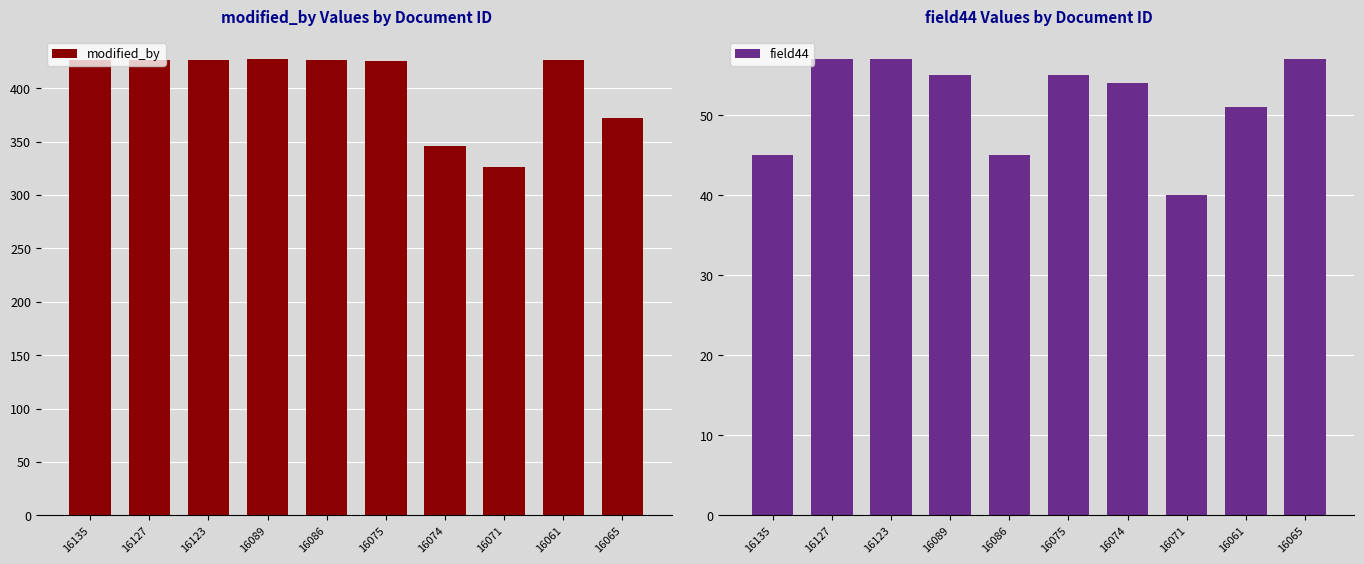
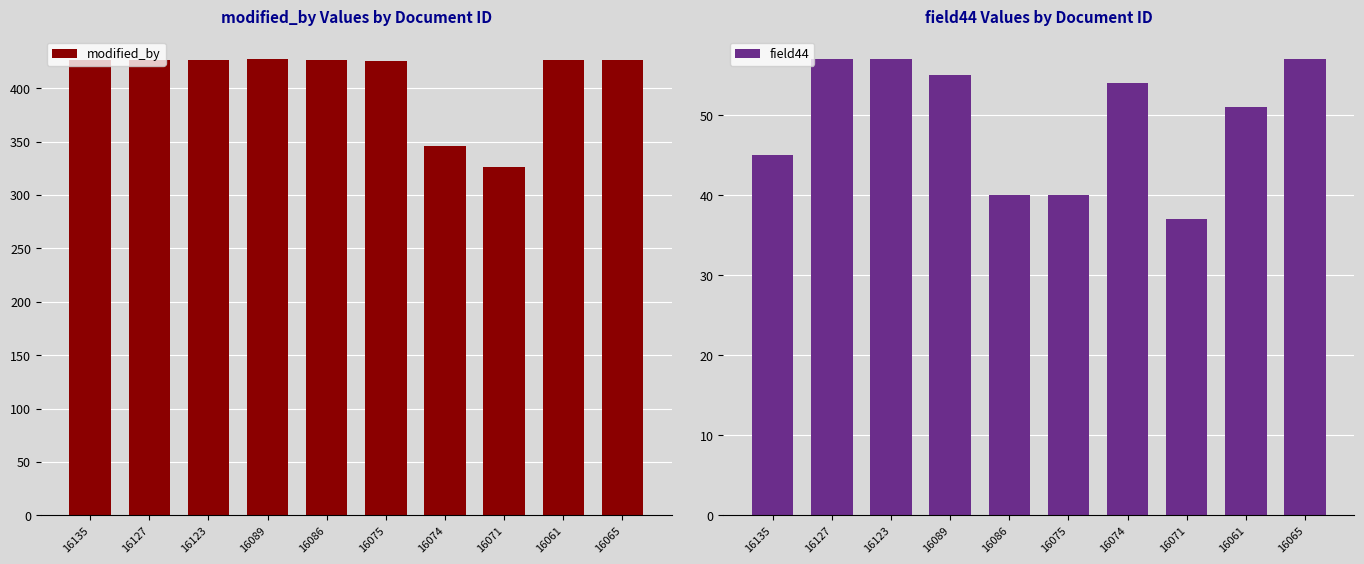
  {
    "modified_by Values by Document ID": {
      "16123": 426,
      "16089": 427,
      "16086": 426,
      "16075": 425,
      "16074": 346,
      "16071": 326,
      "16061": 426,
-     "16065": 372
+     "16065": 426
    },
    "field44 Values by Document ID": {
      "16135": 45,
      "16127": 57,
      "16123": 57,
      "16089": 55,
-     "16086": 45,
-     "16075": 55,
+     "16086": 40,
+     "16075": 40,
      "16074": 54,
-     "16071": 40,
+     "16071": 37,
      "16061": 51,
      "16065": 57
    }
  }
